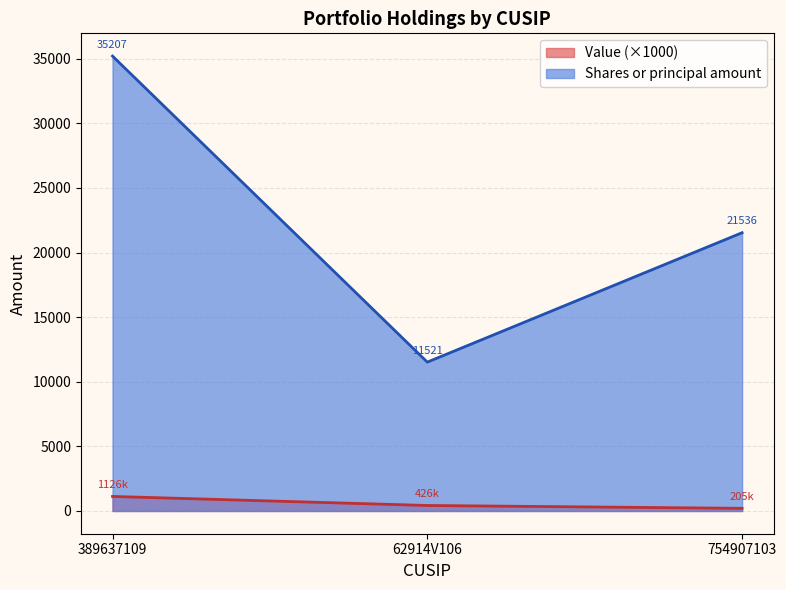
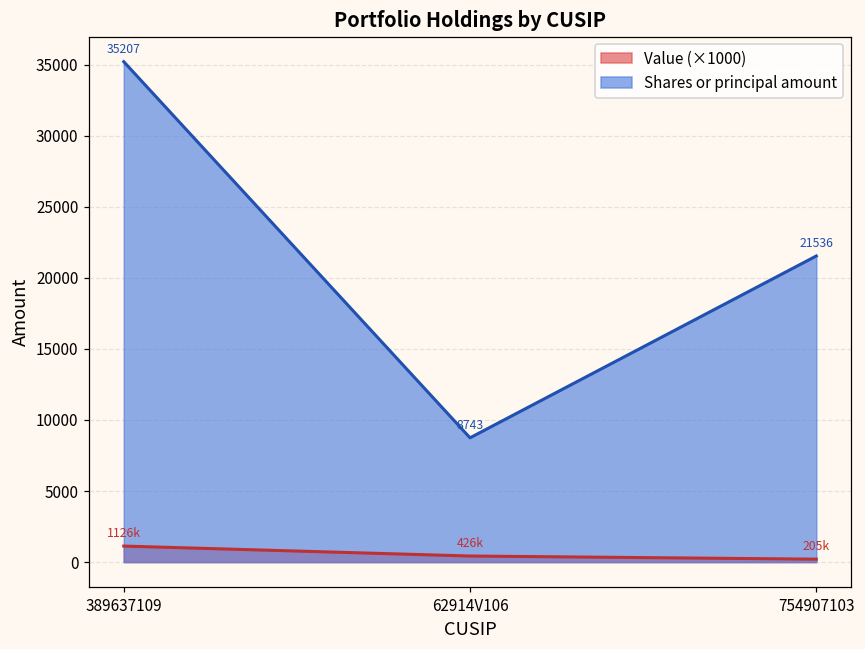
  {
    "Value (×1000)": {
      "389637109": "1126k",
      "62914V106": "426k",
      "754907103": "205k"
    },
    "Shares or principal amount": {
      "389637109": "35207",
-     "62914V106": "11521",
+     "62914V106": "8743",
      "754907103": "21536"
    }
  }
